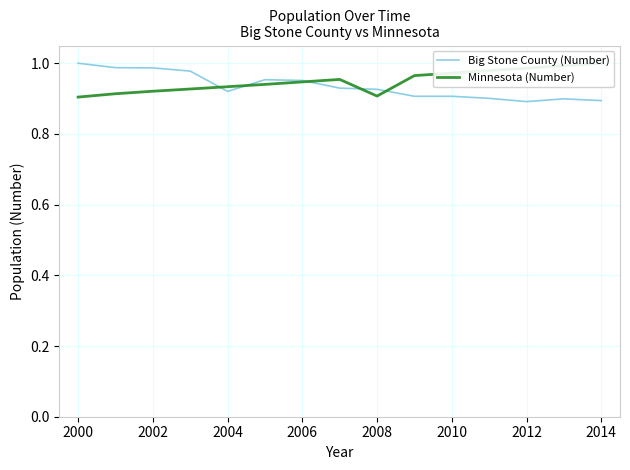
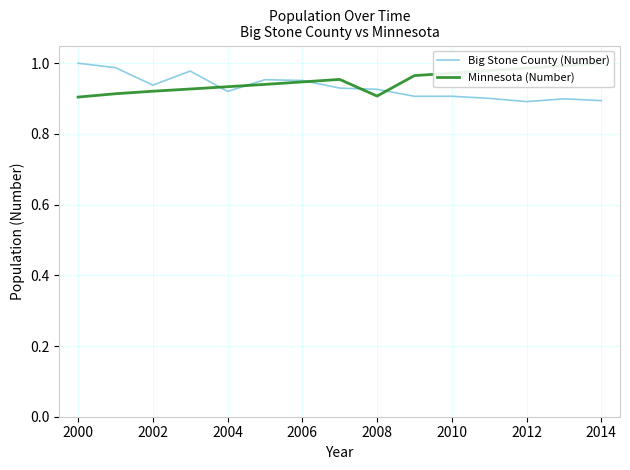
  {
    "Big Stone County (Number)": {
      "2000": 1.00,
-     "2002": 0.99,
+     "2002": 0.94,
      "2004": 0.92,
      "2008": 0.93,
      "2010": 0.91,
      "2012": 0.89,
      "2014": 0.89
    },
    "Minnesota (Number)": {
      "2000": 0.90,
      "2002": 0.92,
      "2004": 0.93,
      "2008": 0.91
    }
  }
